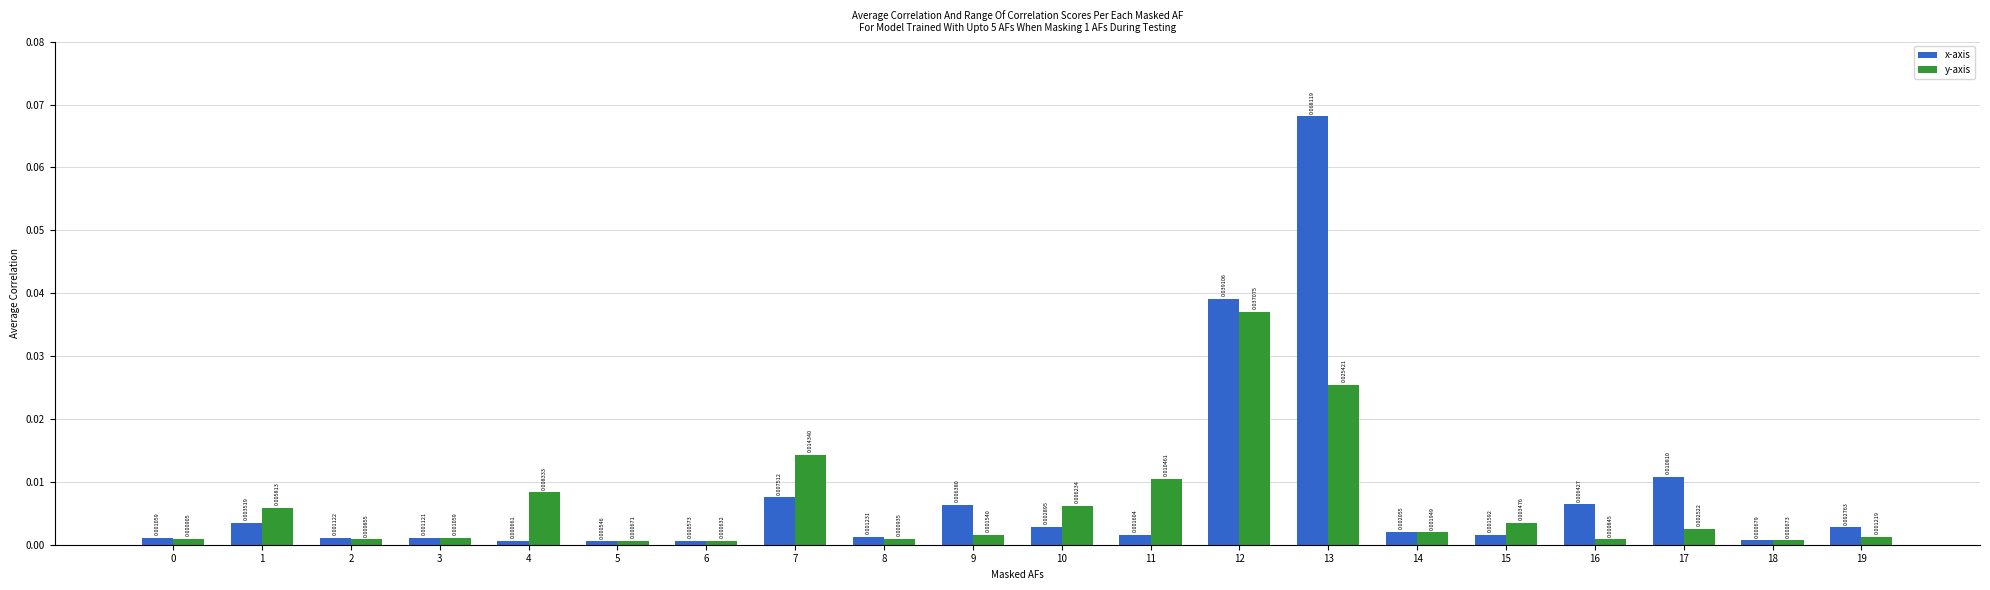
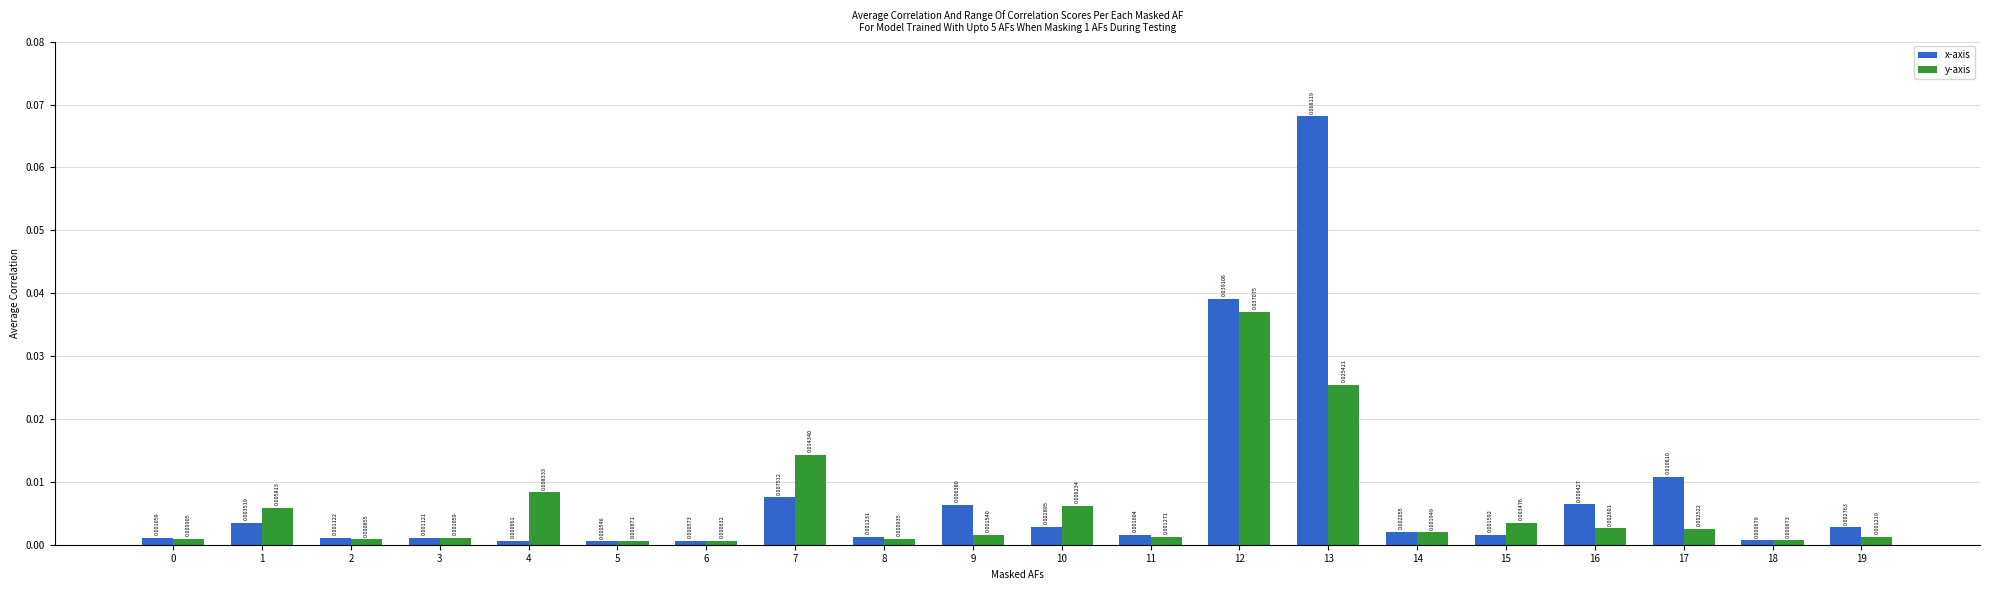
  {
    "x-axis": {
      "0": 0.001059,
      "1": 0.003519,
      "2": 0.001122,
      "3": 0.001121,
      "4": 0.000661,
      "5": 0.000546,
      "6": 0.000573,
      "7": 0.007512,
      "8": 0.001231,
      "9": 0.006380,
      "10": 0.002895,
      "11": 0.001604,
      "12": 0.039106,
      "13": 0.068119,
      "14": 0.002055,
      "15": 0.001592,
      "16": 0.006427,
      "17": 0.010810,
      "18": 0.000679,
      "19": 0.002763
    },
    "y-axis": {
      "0": 0.000905,
      "1": 0.005813,
      "2": 0.000855,
      "3": 0.001059,
      "4": 0.008333,
      "5": 0.000671,
      "6": 0.000632,
      "7": 0.014340,
      "8": 0.000935,
      "9": 0.001540,
      "10": 0.006234,
-     "11": 0.010461,
+     "11": 0.001271,
      "12": 0.037075,
      "13": 0.025421,
      "14": 0.001949,
      "15": 0.003476,
-     "16": 0.000845,
+     "16": 0.002601,
      "17": 0.002522,
      "18": 0.000673,
      "19": 0.001219
    }
  }
